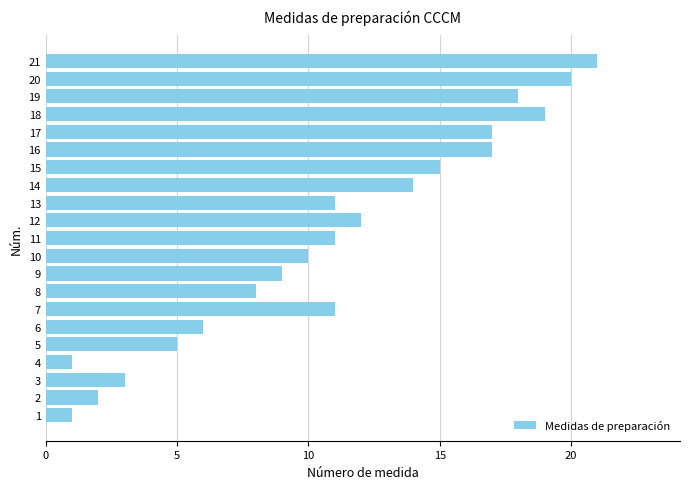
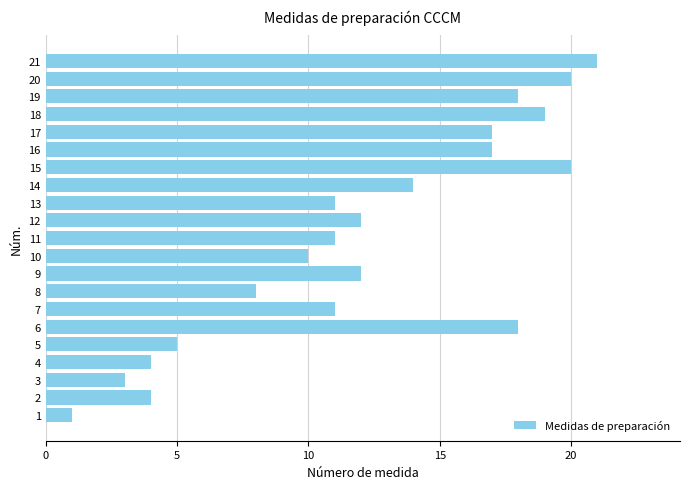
  {
    "21": 21,
    "20": 20,
    "19": 18,
    "18": 19,
    "17": 17,
    "16": 17,
-   "15": 15,
+   "15": 20,
    "14": 14,
    "13": 11,
    "12": 12,
    "11": 11,
    "10": 10,
-   "9": 9,
+   "9": 12,
    "8": 8,
    "7": 11,
-   "6": 6,
+   "6": 18,
    "5": 5,
-   "4": 1,
+   "4": 4,
    "3": 3,
-   "2": 2,
+   "2": 4,
    "1": 1
  }
